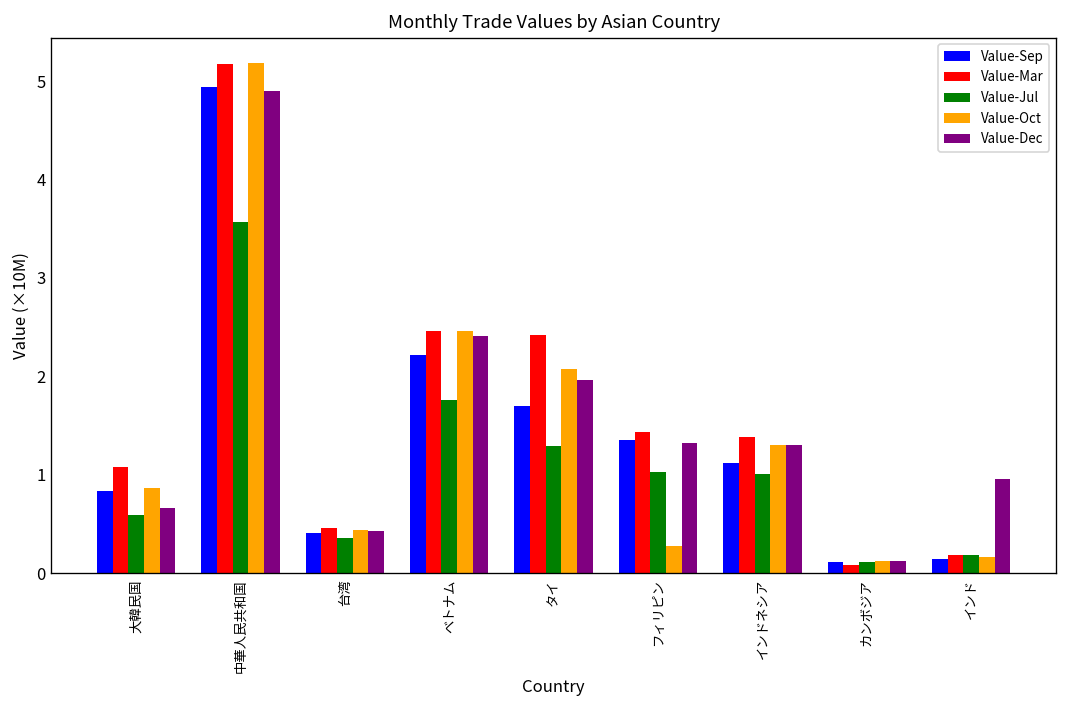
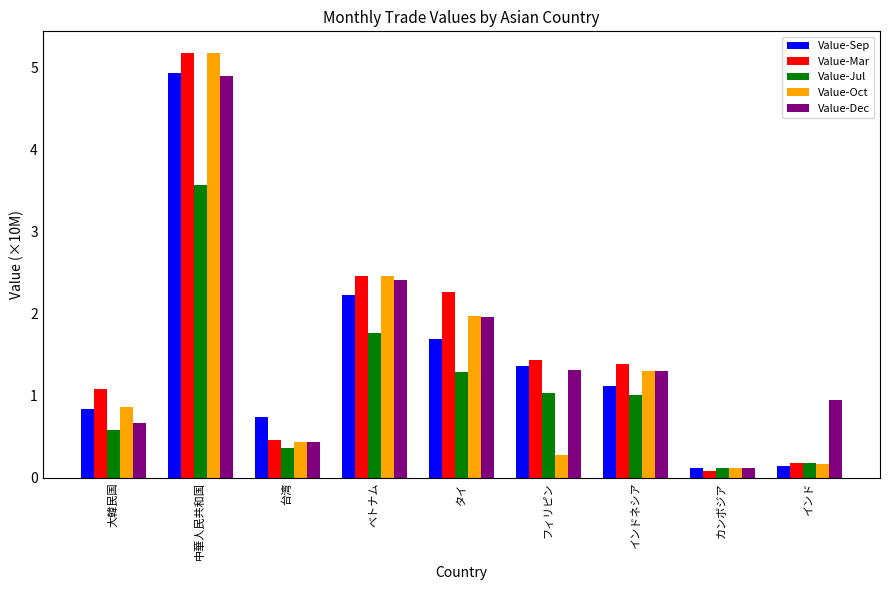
  {
    "Value-Sep": {
      "大韓民国": 0.8,
      "中華人民共和国": 4.9,
-     "台湾": 0.4,
+     "台湾": 0.7,
      "ベトナム": 2.2,
      "タイ": 1.7,
      "フィリピン": 1.4,
      "インドネシア": 1.1,
      "カンボジア": 0.1,
      "インド": 0.1
    },
    "Value-Mar": {
      "大韓民国": 1.1,
      "中華人民共和国": 5.2,
      "台湾": 0.5,
      "ベトナム": 2.5,
-     "タイ": 2.4,
+     "タイ": 2.3,
      "フィリピン": 1.4,
      "インドネシア": 1.4,
      "カンボジア": 0.1,
      "インド": 0.2
    },
    "Value-Jul": {
      "大韓民国": 0.6,
      "中華人民共和国": 3.6,
      "台湾": 0.4,
      "ベトナム": 1.8,
      "タイ": 1.3,
      "フィリピン": 1.0,
      "インドネシア": 1.0,
      "カンボジア": 0.1,
      "インド": 0.2
    },
    "Value-Oct": {
      "大韓民国": 0.9,
      "中華人民共和国": 5.2,
      "台湾": 0.4,
      "ベトナム": 2.5,
-     "タイ": 2.1,
+     "タイ": 2.0,
      "フィリピン": 0.3,
      "インドネシア": 1.3,
      "カンボジア": 0.1,
      "インド": 0.2
    },
    "Value-Dec": {
      "大韓民国": 0.7,
      "中華人民共和国": 4.9,
      "台湾": 0.4,
      "ベトナム": 2.4,
      "タイ": 2.0,
      "フィリピン": 1.3,
      "インドネシア": 1.3,
      "カンボジア": 0.1,
      "インド": 1.0
    }
  }
